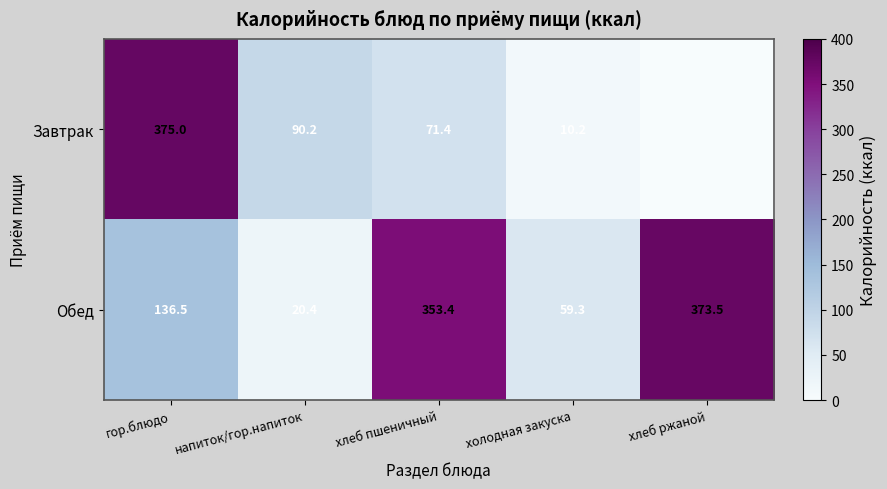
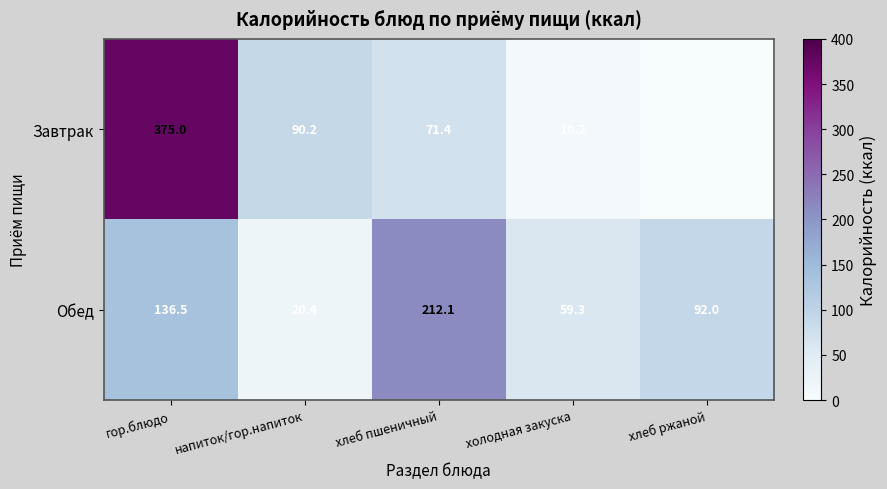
  {
    "Завтрак": {
      "гор.блюдо": 375.0,
      "напиток/гор.напиток": 90.2
    },
    "Обед": {
      "гор.блюдо": 136.5,
-     "хлеб пшеничный": 353.4,
-     "хлеб ржаной": 373.5
+     "хлеб пшеничный": 212.1,
+     "хлеб ржаной": 92.0
    }
  }
